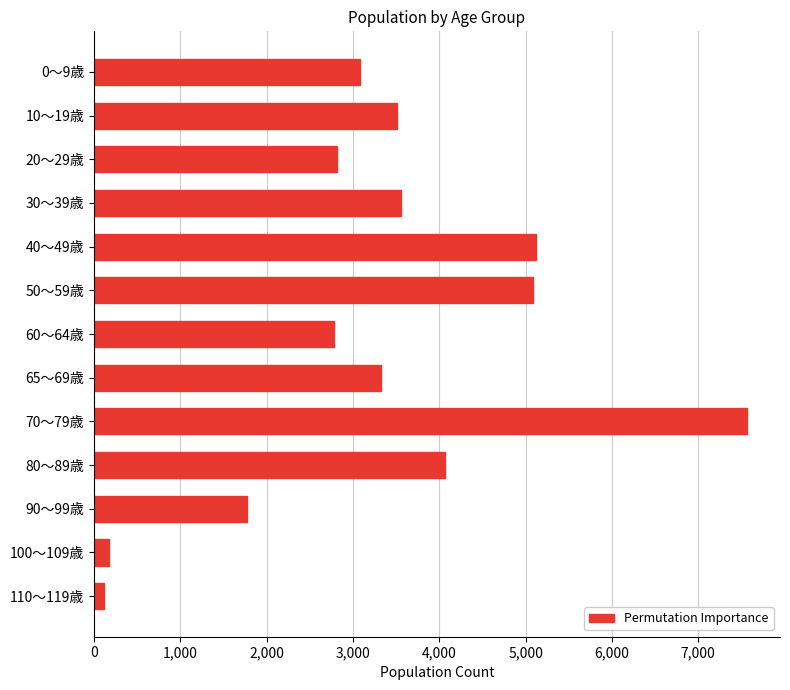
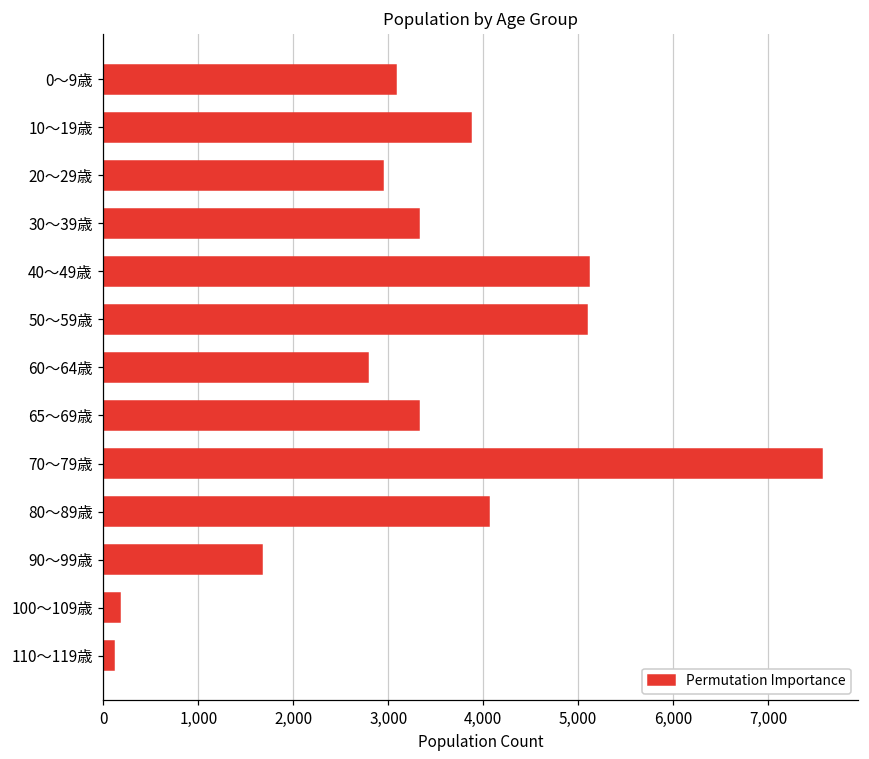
  {
    "0～9歳": "3,100",
-   "10～19歳": "3,500",
-   "20～29歳": "2,800",
-   "30～39歳": "3,600",
+   "10～19歳": "3,900",
+   "20～29歳": "2,900",
+   "30～39歳": "3,300",
    "40～49歳": "5,100",
    "50～59歳": "5,100",
    "60～64歳": "2,800",
    "65～69歳": "3,300",
    "70～79歳": "7,600",
    "80～89歳": "4,100",
-   "90～99歳": "1,800",
+   "90～99歳": "1,700",
    "100～109歳": "200",
    "110～119歳": "100"
  }
